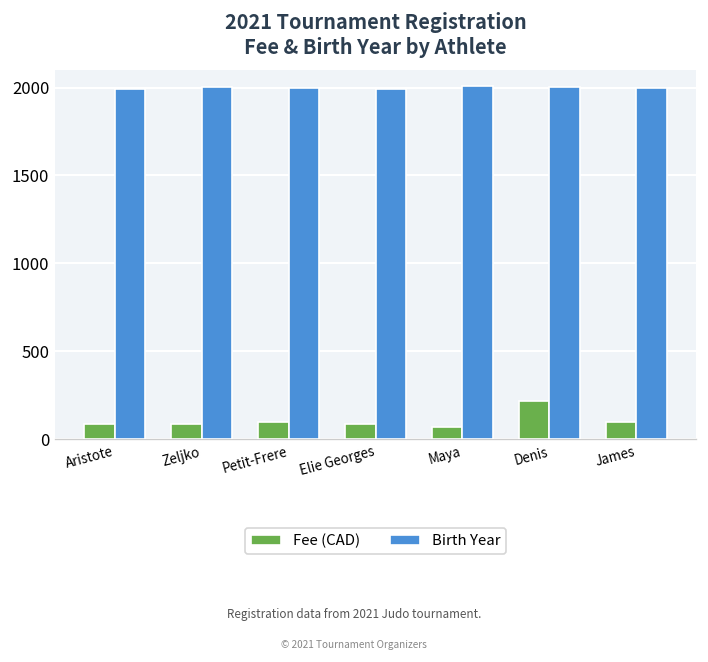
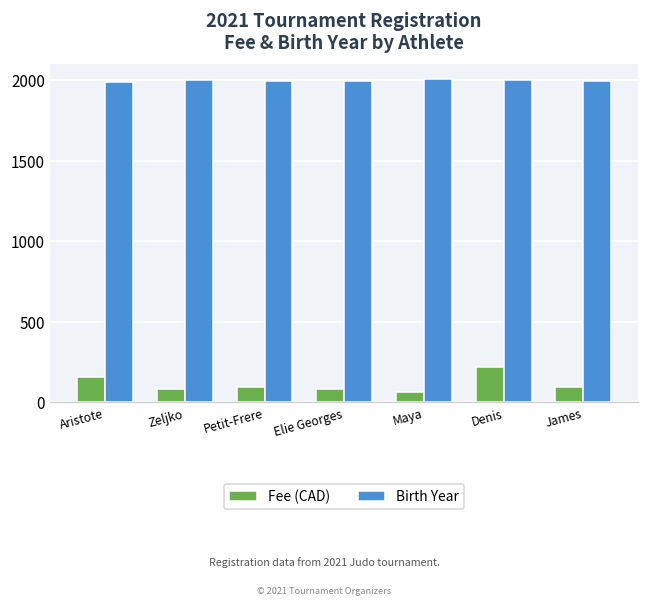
  {
    "Fee (CAD)": {
-     "Aristote": 90,
+     "Aristote": 160,
      "Zeljko": 90,
      "Petit-Frere": 100,
      "Elie Georges": 90,
      "Maya": 70,
      "Denis": 220,
      "James": 100
    },
    "Birth Year": {
      "Aristote": 1990,
      "Zeljko": 2000,
      "Petit-Frere": 2000,
      "Elie Georges": 1990,
      "Maya": 2010,
      "Denis": 2010,
      "James": 2000
    }
  }
